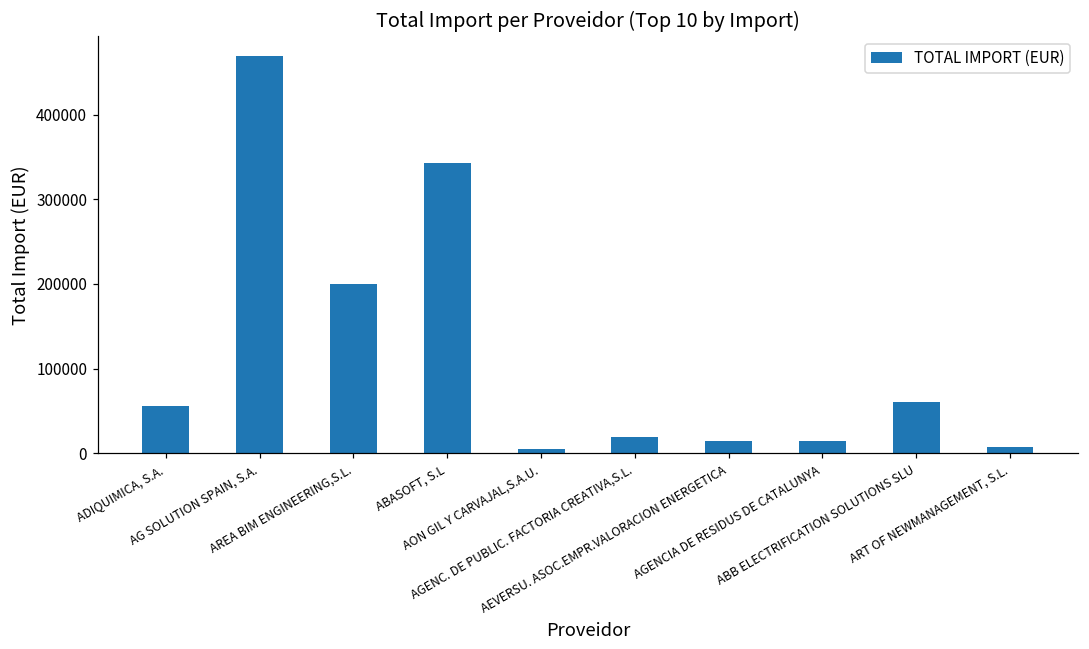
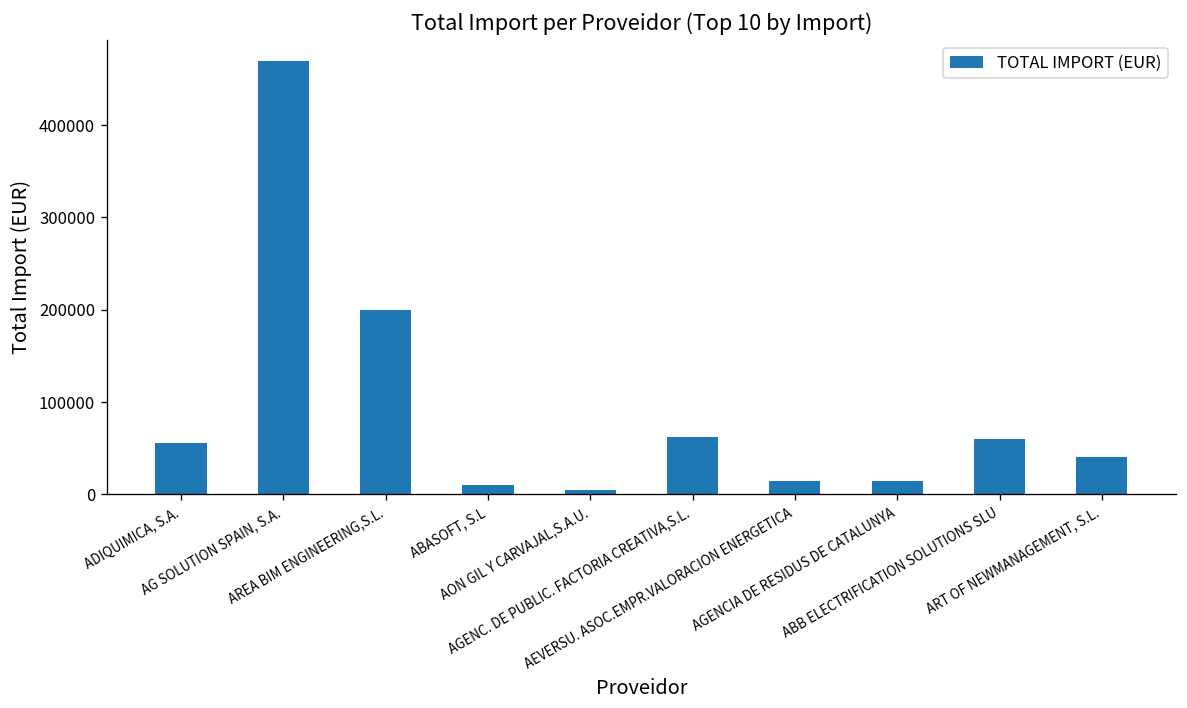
  {
    "ADIQUIMICA, S.A.": 60000,
    "AG SOLUTION SPAIN, S.A.": 470000,
    "AREA BIM ENGINEERING,S.L.": 200000,
-   "ABASOFT, S.L": 340000,
+   "ABASOFT, S.L": 10000,
    "AON GIL Y CARVAJAL,S.A.U.": 10000,
-   "AGENC. DE PUBLIC. FACTORIA CREATIVA,S.L.": 20000,
+   "AGENC. DE PUBLIC. FACTORIA CREATIVA,S.L.": 60000,
    "AEVERSU. ASOC.EMPR.VALORACION ENERGETICA": 10000,
    "AGENCIA DE RESIDUS DE CATALUNYA": 10000,
    "ABB ELECTRIFICATION SOLUTIONS SLU": 60000,
-   "ART OF NEWMANAGEMENT, S.L.": 10000
+   "ART OF NEWMANAGEMENT, S.L.": 40000
  }
